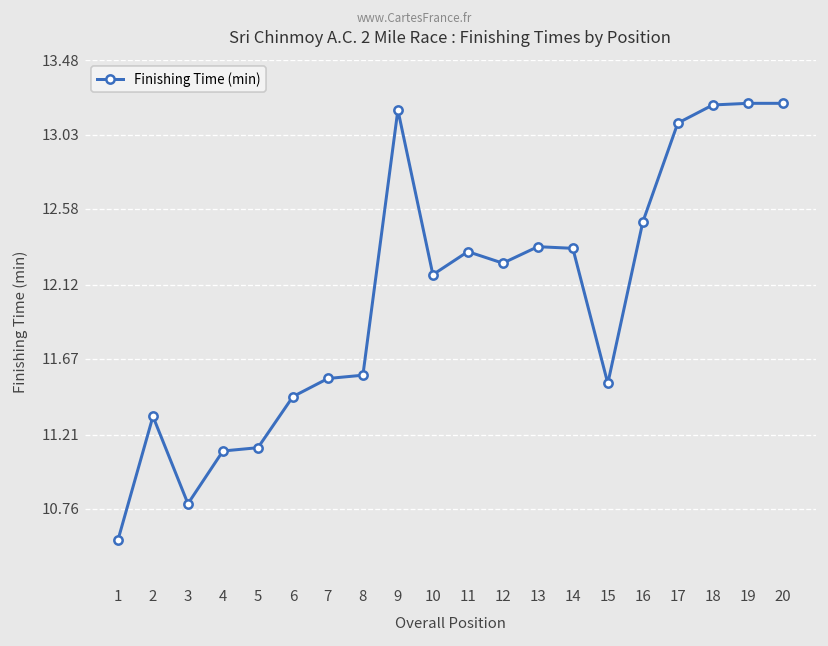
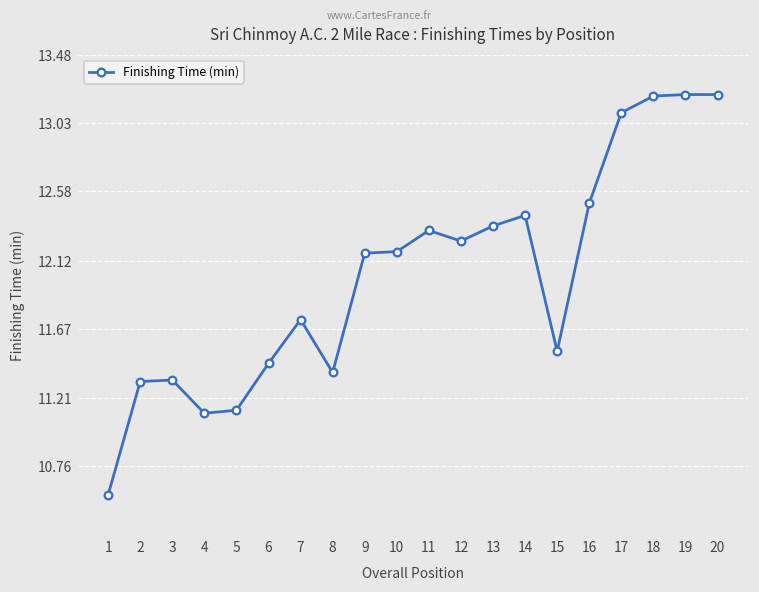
  {
    "1": 10.57,
    "2": 11.32,
-   "3": 10.79,
+   "3": 11.33,
    "4": 11.11,
    "5": 11.13,
    "6": 11.44,
-   "7": 11.55,
-   "8": 11.57,
-   "9": 13.18,
+   "7": 11.73,
+   "8": 11.38,
+   "9": 12.17,
    "10": 12.18,
    "11": 12.32,
    "12": 12.25,
    "13": 12.35,
-   "14": 12.34,
+   "14": 12.42,
    "15": 11.52,
    "16": 12.50,
    "17": 13.10,
    "18": 13.21,
    "19": 13.22,
    "20": 13.22
  }
